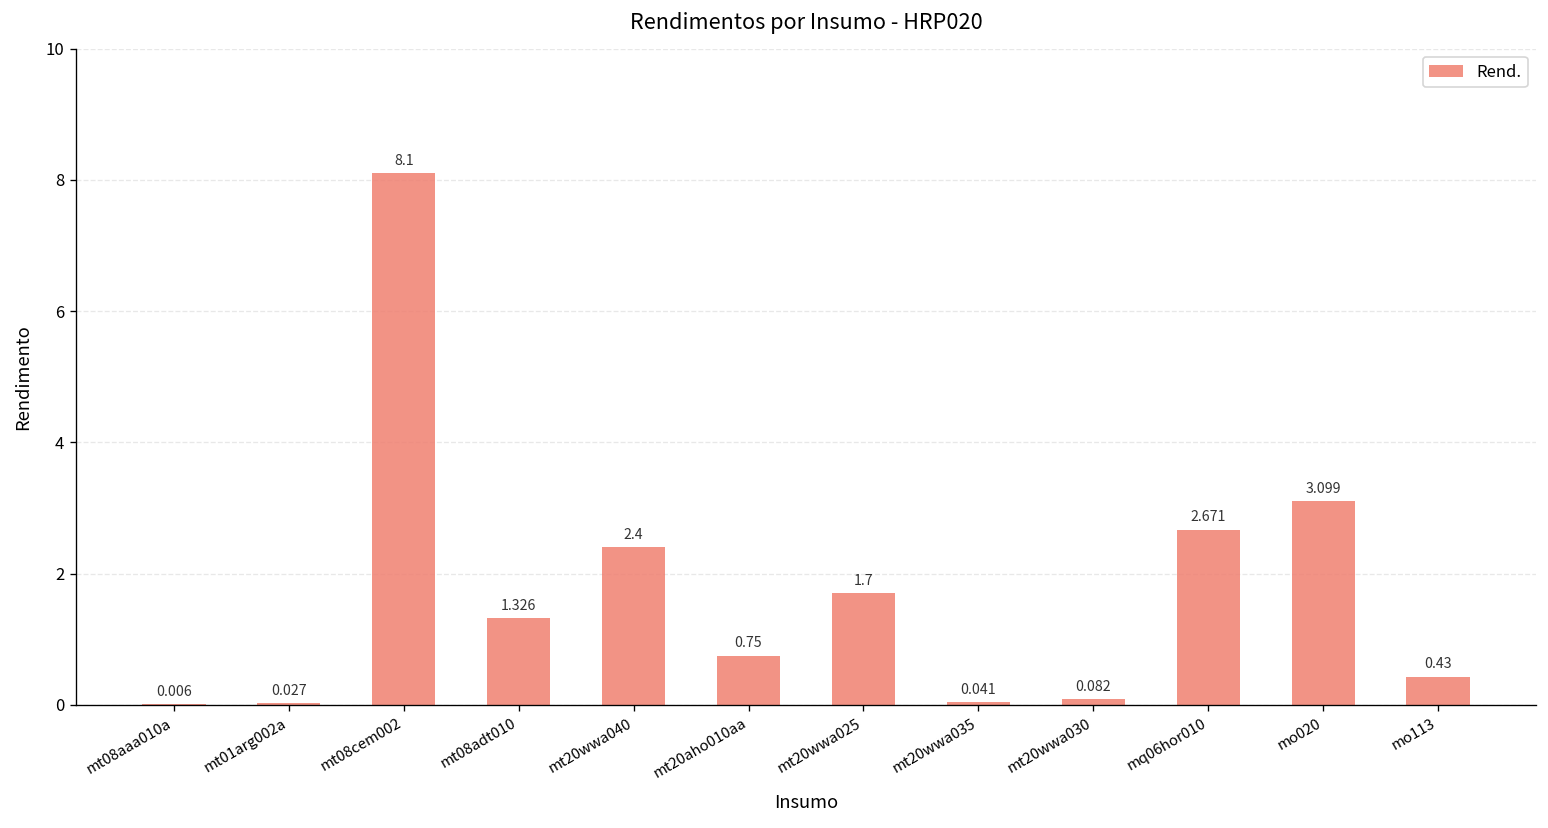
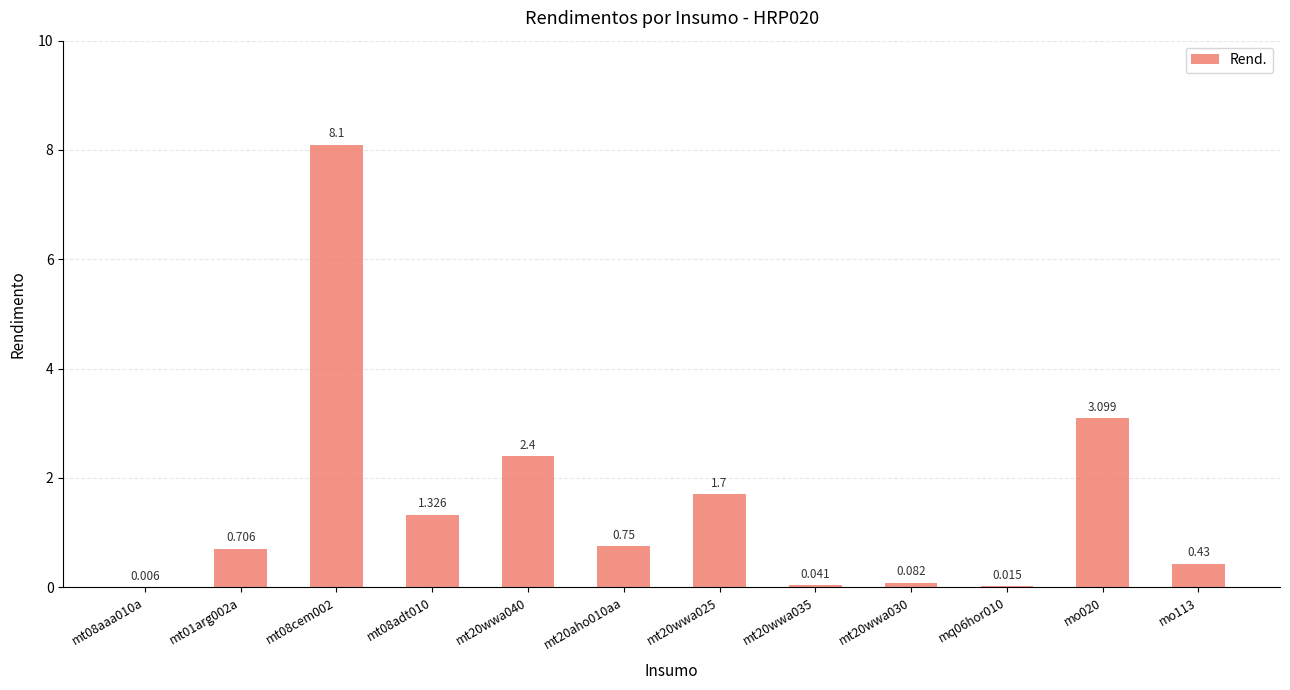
  {
    "mt08aaa010a": 0.006,
-   "mt01arg002a": 0.027,
+   "mt01arg002a": 0.706,
    "mt08cem002": 8.1,
    "mt08adt010": 1.326,
    "mt20wwa040": 2.4,
    "mt20aho010aa": 0.75,
    "mt20wwa025": 1.7,
    "mt20wwa035": 0.041,
    "mt20wwa030": 0.082,
-   "mq06hor010": 2.671,
+   "mq06hor010": 0.015,
    "mo020": 3.099,
    "mo113": 0.43
  }
